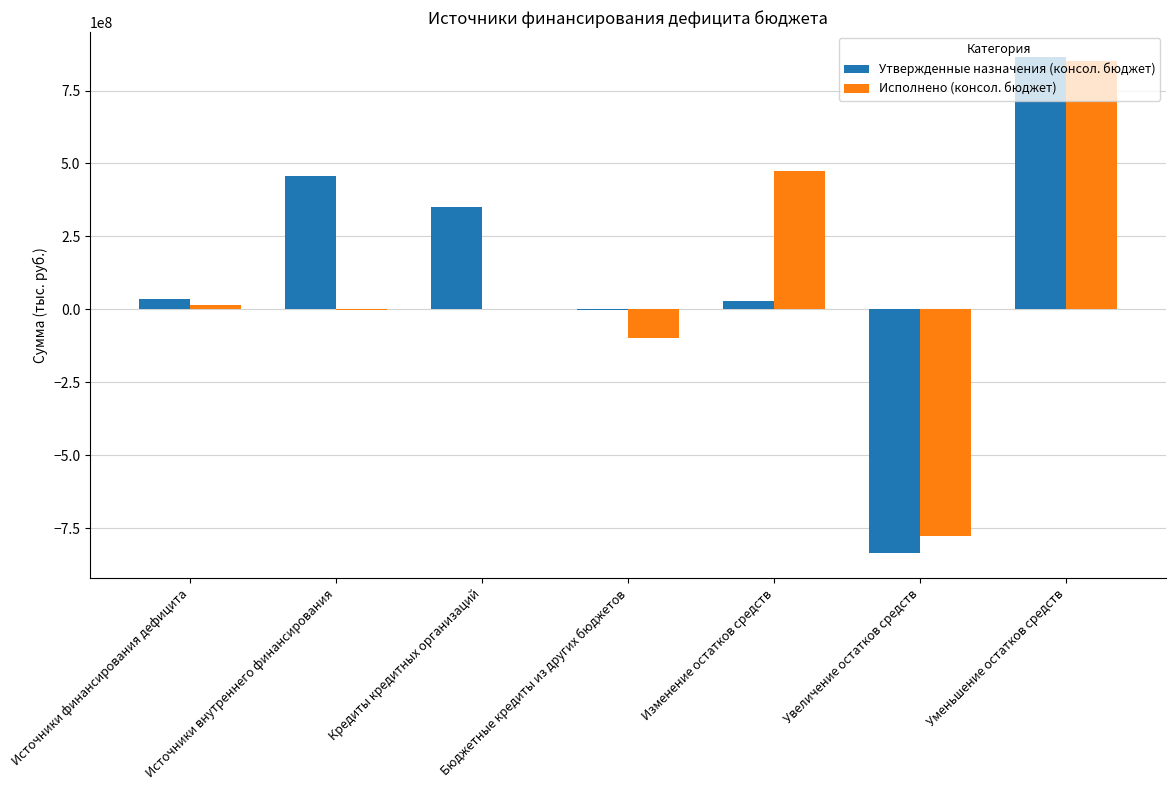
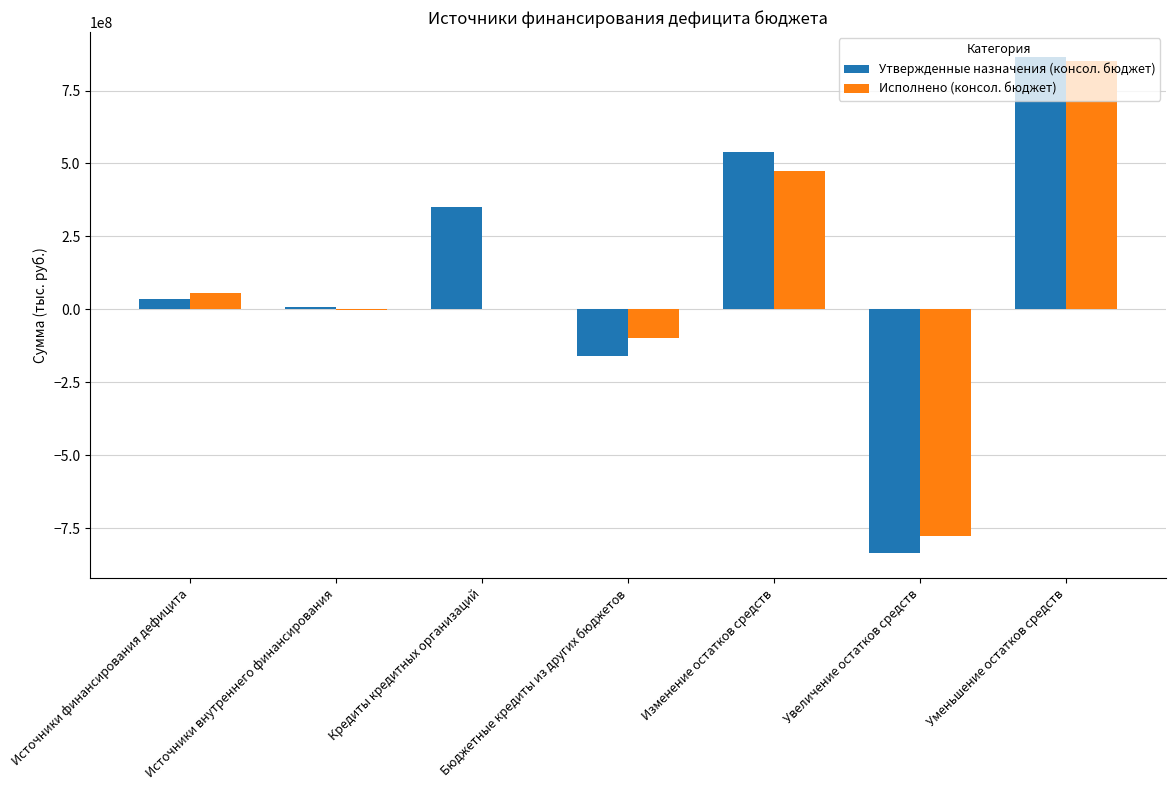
  {
    "Утвержденные назначения (консол. бюджет)": {
      "Источники финансирования дефицита": 40000000,
-     "Источники внутреннего финансирования": 460000000,
+     "Источники внутреннего финансирования": 10000000,
      "Кредиты кредитных организаций": 350000000,
-     "Бюджетные кредиты из других бюджетов": 0,
-     "Изменение остатков средств": 30000000,
+     "Бюджетные кредиты из других бюджетов": -160000000,
+     "Изменение остатков средств": 540000000,
      "Увеличение остатков средств": -840000000
    },
    "Исполнено (консол. бюджет)": {
-     "Источники финансирования дефицита": 20000000,
+     "Источники финансирования дефицита": 60000000,
      "Кредиты кредитных организаций": 0,
      "Бюджетные кредиты из других бюджетов": -100000000,
      "Изменение остатков средств": 470000000,
      "Увеличение остатков средств": -780000000
    }
  }
